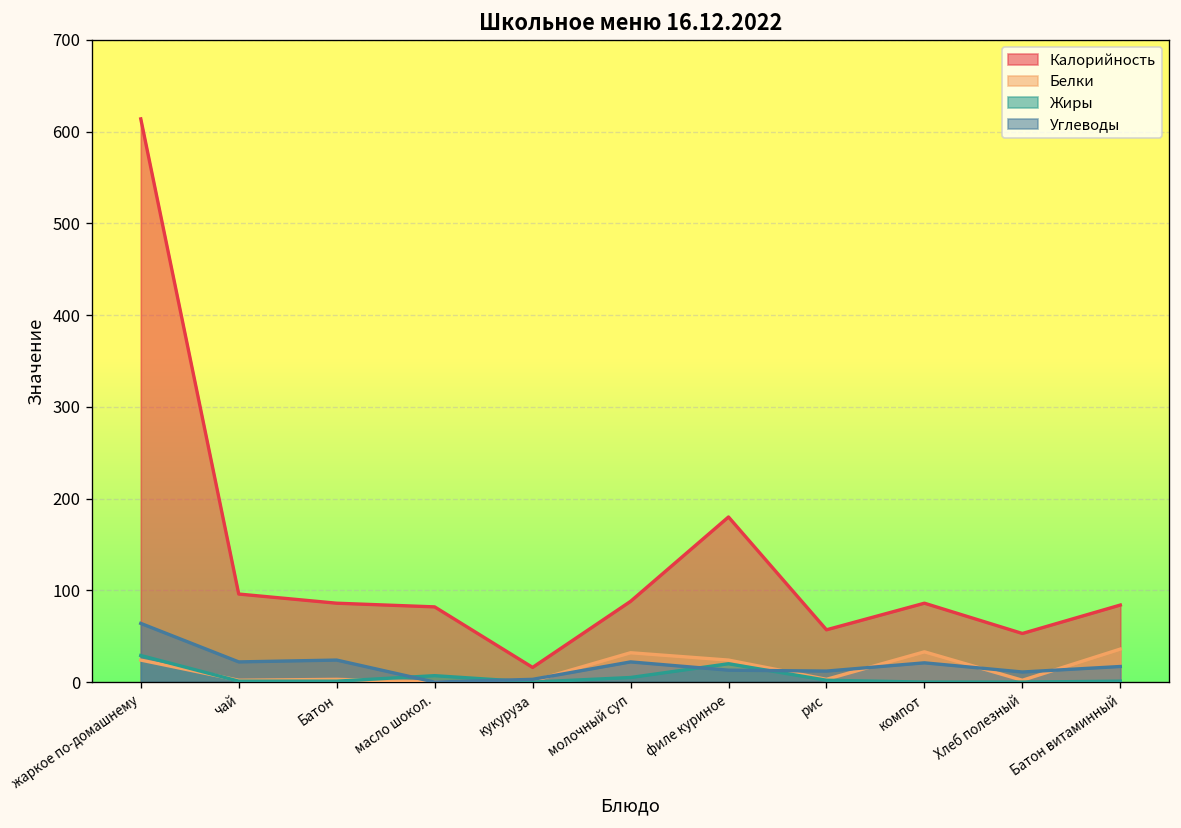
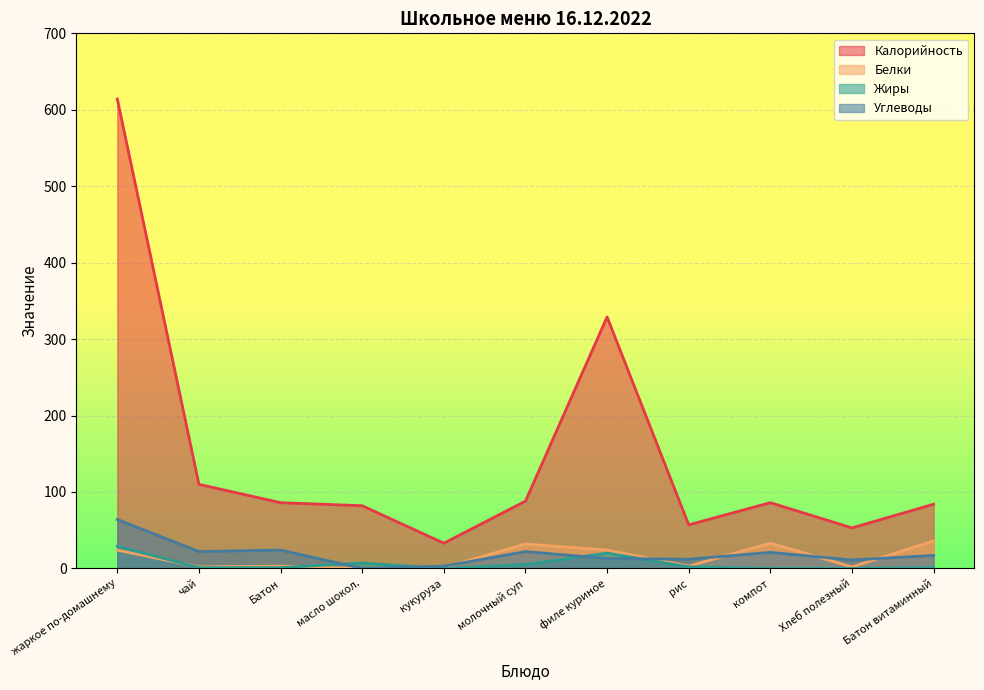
  {
    "Калорийность": {
      "жаркое по-домашнему": 610,
-     "чай": 100,
+     "чай": 110,
      "Батон": 90,
      "масло шокол.": 80,
-     "кукуруза": 20,
+     "кукуруза": 30,
      "молочный суп": 90,
-     "филе куриное": 180,
+     "филе куриное": 330,
      "рис": 60,
      "компот": 90,
      "Хлеб полезный": 50,
      "Батон витаминный": 80
    },
    "Белки": {
      "жаркое по-домашнему": 20,
      "молочный суп": 30,
      "филе куриное": 20,
      "компот": 30,
      "Батон витаминный": 40
    }
  }
